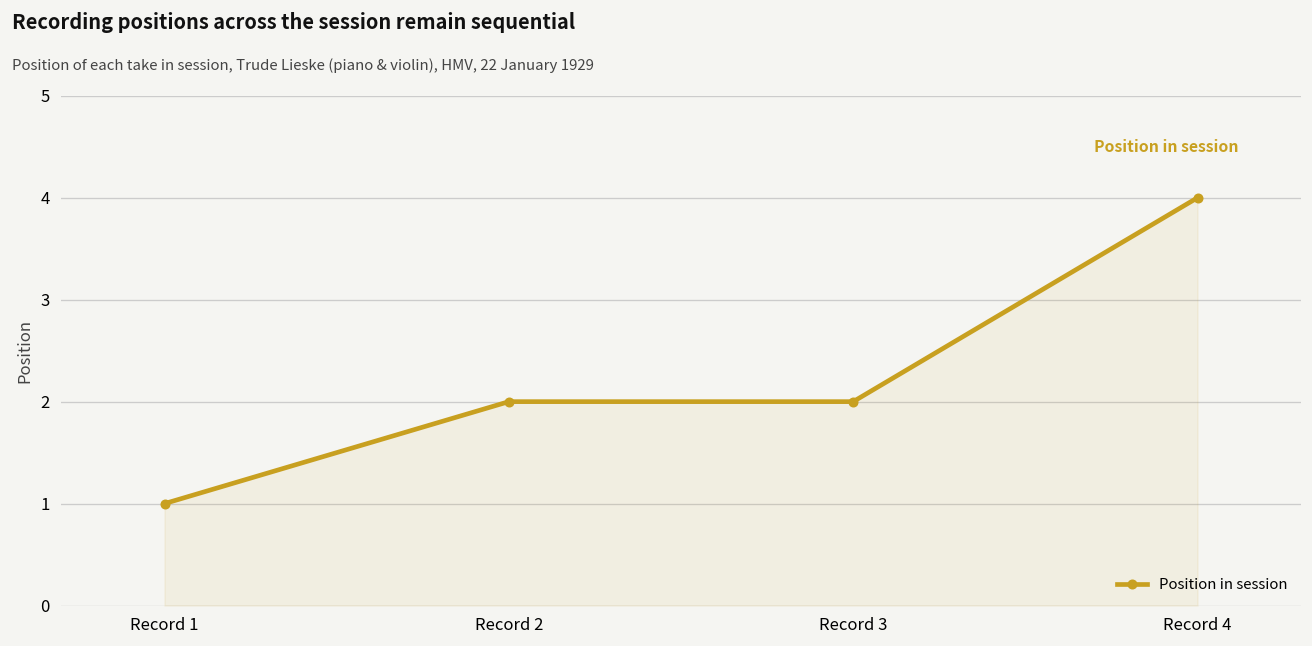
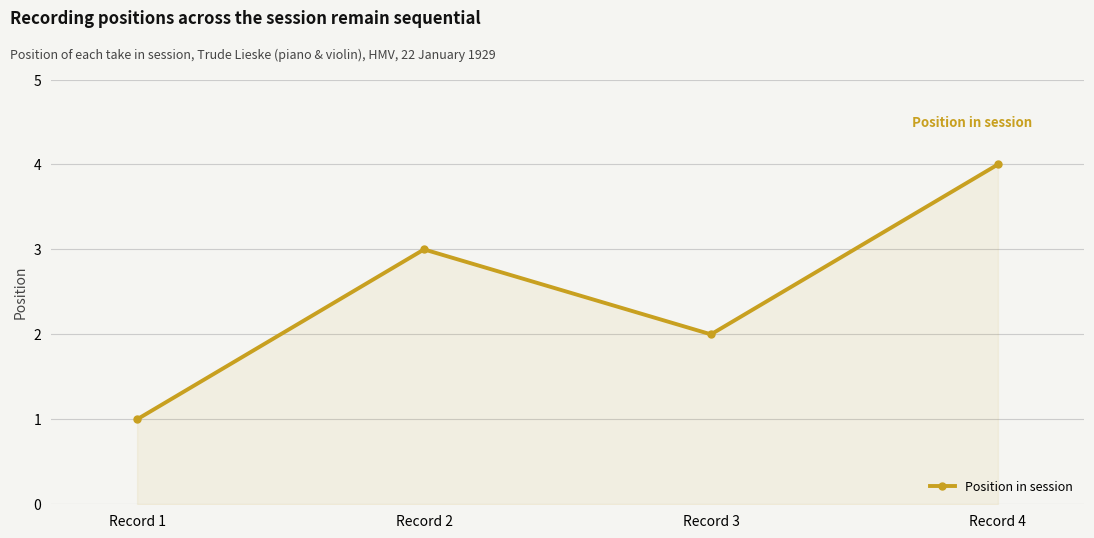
  {
    "Record 1": 1,
-   "Record 2": 2,
+   "Record 2": 3,
    "Record 3": 2,
    "Record 4": 4
  }
